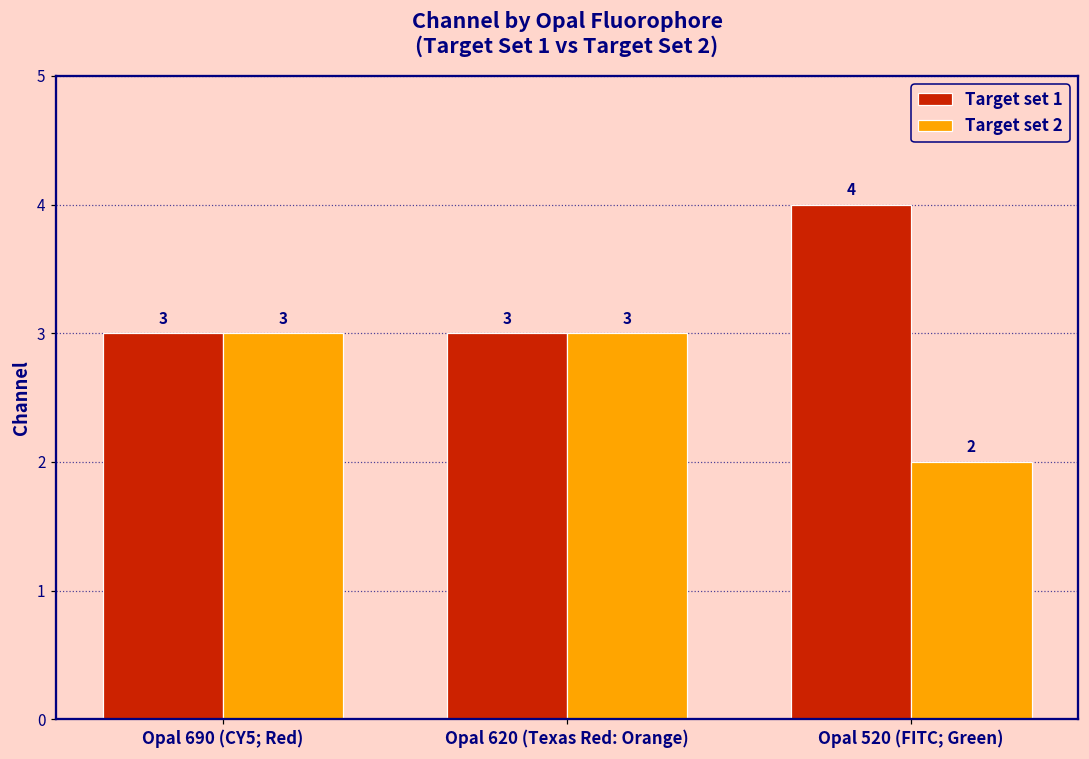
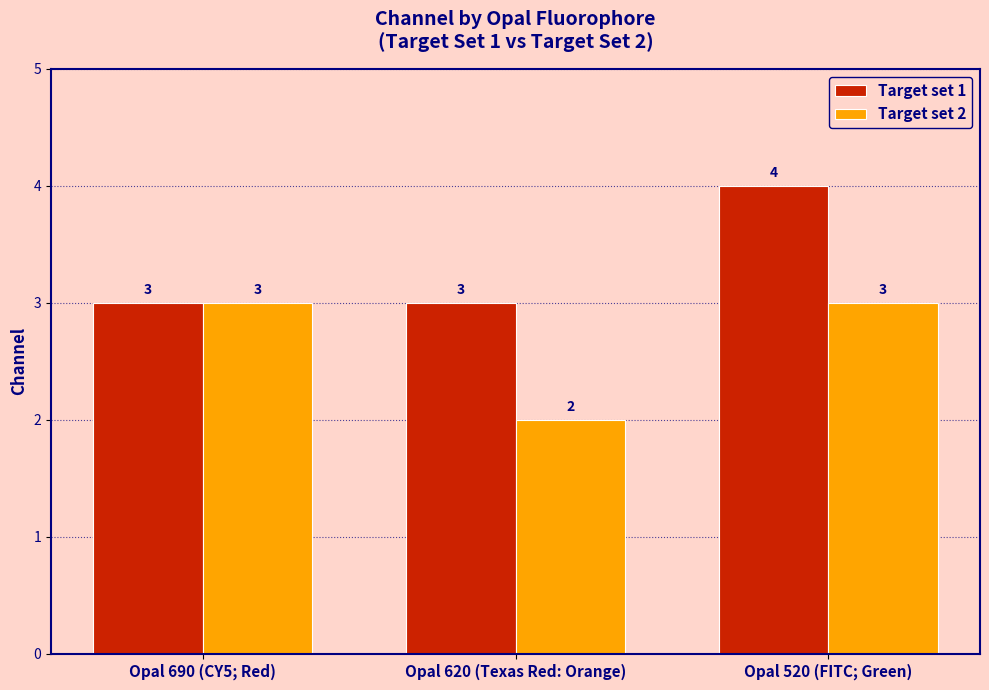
  {
    "Target set 1": {
      "Opal 690 (CY5; Red)": 3,
      "Opal 620 (Texas Red: Orange)": 3,
      "Opal 520 (FITC; Green)": 4
    },
    "Target set 2": {
      "Opal 690 (CY5; Red)": 3,
-     "Opal 620 (Texas Red: Orange)": 3,
-     "Opal 520 (FITC; Green)": 2
+     "Opal 620 (Texas Red: Orange)": 2,
+     "Opal 520 (FITC; Green)": 3
    }
  }
